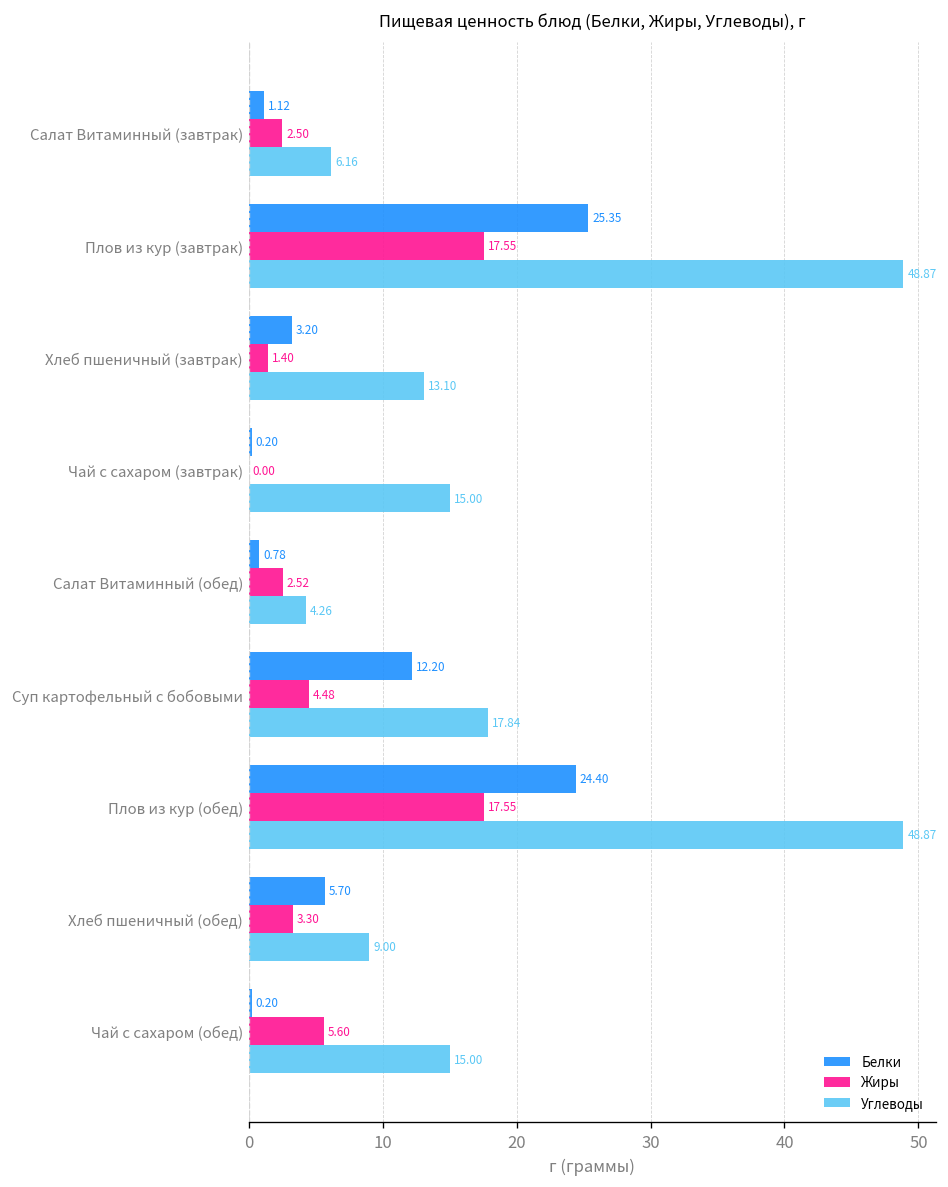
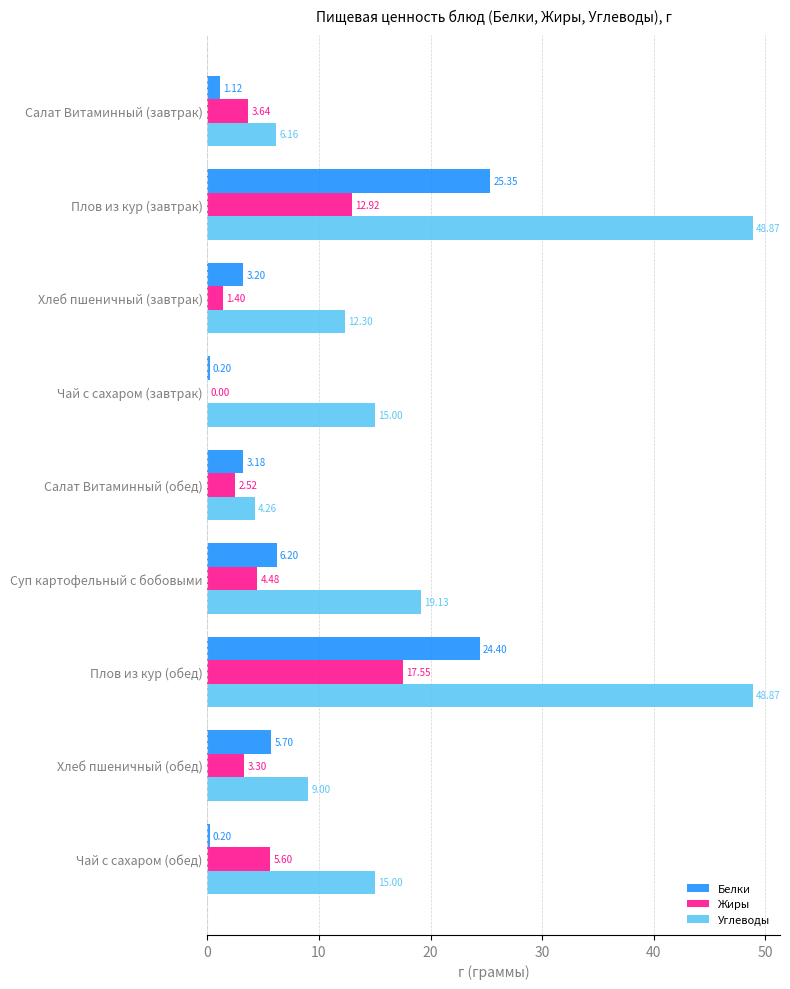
  {
    "Белки": {
      "Салат Витаминный (завтрак)": 1.12,
      "Плов из кур (завтрак)": 25.35,
      "Хлеб пшеничный (завтрак)": 3.20,
      "Чай с сахаром (завтрак)": 0.20,
-     "Салат Витаминный (обед)": 0.78,
-     "Суп картофельный с бобовыми": 12.20,
+     "Салат Витаминный (обед)": 3.18,
+     "Суп картофельный с бобовыми": 6.20,
      "Плов из кур (обед)": 24.40,
      "Хлеб пшеничный (обед)": 5.70,
      "Чай с сахаром (обед)": 0.20
    },
    "Жиры": {
-     "Салат Витаминный (завтрак)": 2.50,
-     "Плов из кур (завтрак)": 17.55,
+     "Салат Витаминный (завтрак)": 3.64,
+     "Плов из кур (завтрак)": 12.92,
      "Хлеб пшеничный (завтрак)": 1.40,
      "Чай с сахаром (завтрак)": 0.00,
      "Салат Витаминный (обед)": 2.52,
      "Суп картофельный с бобовыми": 4.48,
      "Плов из кур (обед)": 17.55,
      "Хлеб пшеничный (обед)": 3.30,
      "Чай с сахаром (обед)": 5.60
    },
    "Углеводы": {
      "Салат Витаминный (завтрак)": 6.16,
      "Плов из кур (завтрак)": 48.87,
-     "Хлеб пшеничный (завтрак)": 13.10,
+     "Хлеб пшеничный (завтрак)": 12.30,
      "Чай с сахаром (завтрак)": 15.00,
      "Салат Витаминный (обед)": 4.26,
-     "Суп картофельный с бобовыми": 17.84,
+     "Суп картофельный с бобовыми": 19.13,
      "Плов из кур (обед)": 48.87,
      "Хлеб пшеничный (обед)": 9.00,
      "Чай с сахаром (обед)": 15.00
    }
  }
